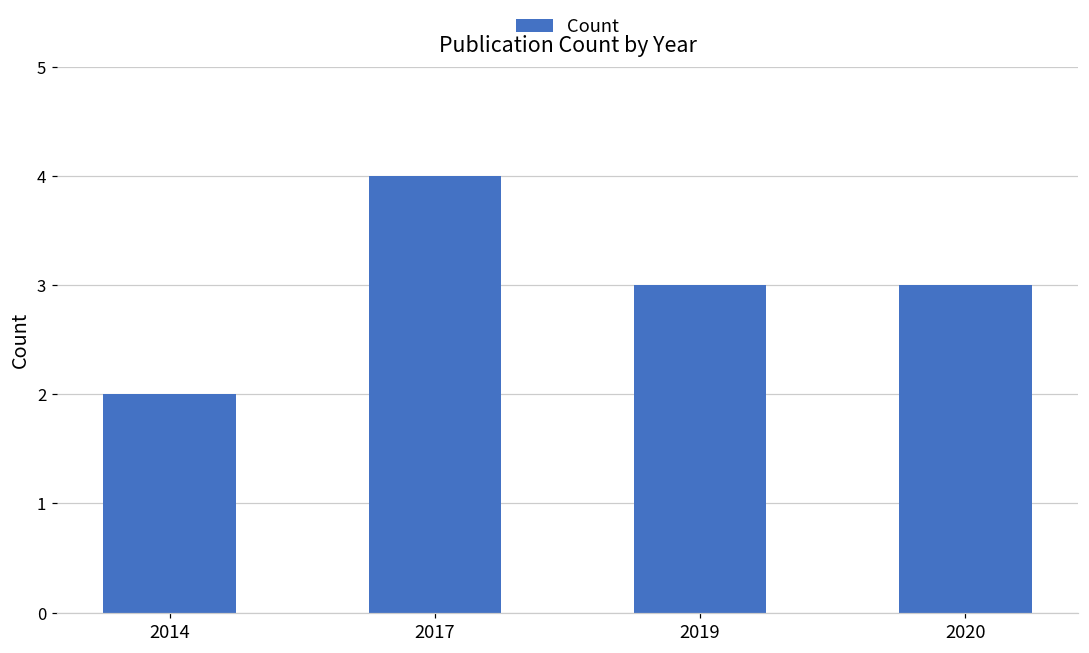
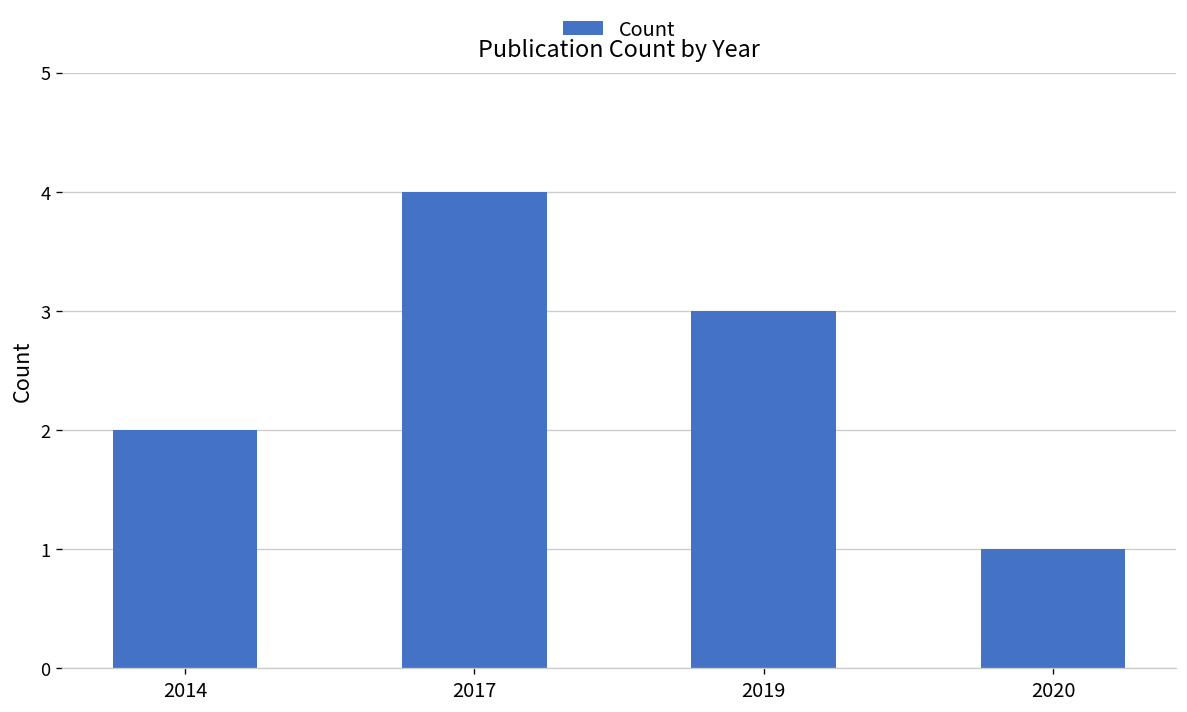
  {
    "2014": 2,
    "2017": 4,
    "2019": 3,
-   "2020": 3
+   "2020": 1
  }
